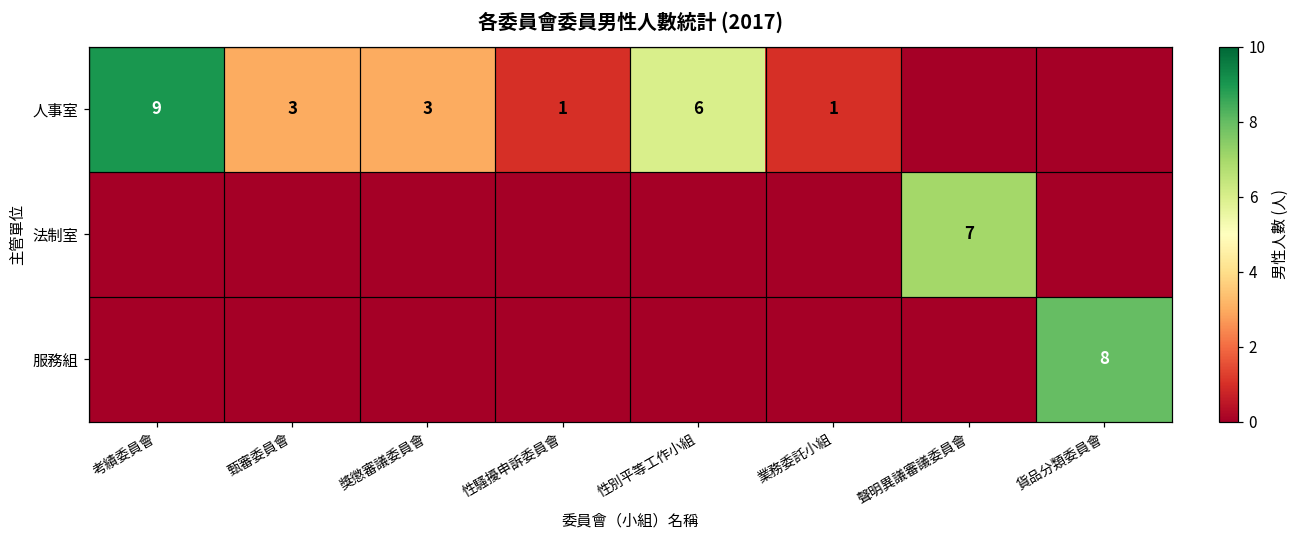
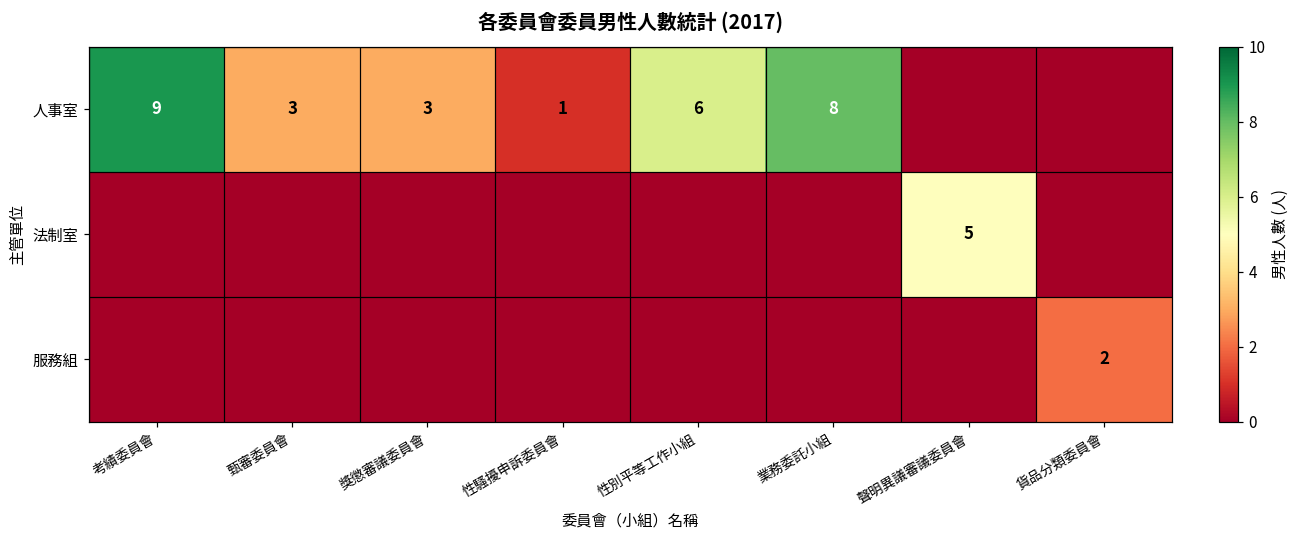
  {
    "人事室": {
      "考績委員會": 9,
      "甄審委員會": 3,
      "獎懲審議委員會": 3,
      "性騷擾申訴委員會": 1,
      "性別平等工作小組": 6,
-     "業務委託小組": 1
+     "業務委託小組": 8
    },
    "法制室": {
-     "聲明異議審議委員會": 7
+     "聲明異議審議委員會": 5
    },
    "服務組": {
-     "貨品分類委員會": 8
+     "貨品分類委員會": 2
    }
  }
